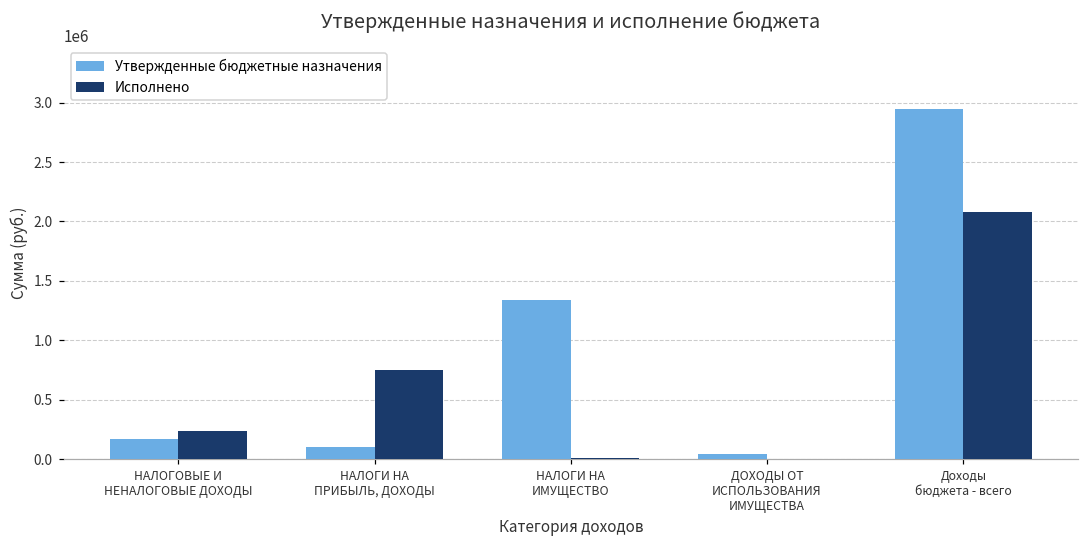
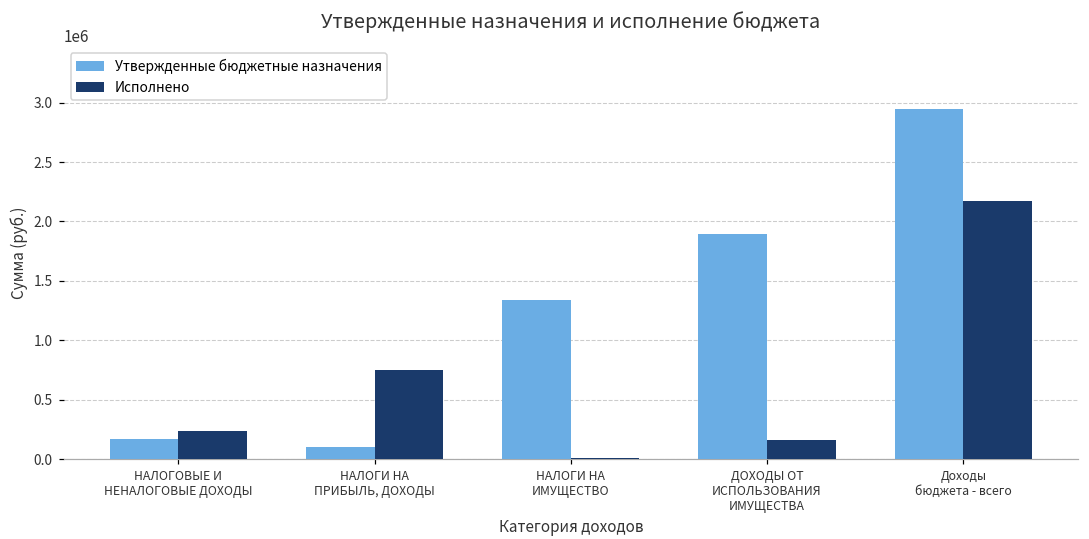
  {
    "Утвержденные бюджетные назначения": {
      "НАЛОГОВЫЕ И НЕНАЛОГОВЫЕ ДОХОДЫ": 170000,
      "НАЛОГИ НА ПРИБЫЛЬ, ДОХОДЫ": 110000,
      "НАЛОГИ НА ИМУЩЕСТВО": 1340000,
-     "ДОХОДЫ ОТ ИСПОЛЬЗОВАНИЯ ИМУЩЕСТВА": 50000,
+     "ДОХОДЫ ОТ ИСПОЛЬЗОВАНИЯ ИМУЩЕСТВА": 1890000,
      "Доходы бюджета - всего": 2940000
    },
    "Исполнено": {
      "НАЛОГОВЫЕ И НЕНАЛОГОВЫЕ ДОХОДЫ": 240000,
      "НАЛОГИ НА ПРИБЫЛЬ, ДОХОДЫ": 760000,
-     "ДОХОДЫ ОТ ИСПОЛЬЗОВАНИЯ ИМУЩЕСТВА": 0,
-     "Доходы бюджета - всего": 2080000
+     "ДОХОДЫ ОТ ИСПОЛЬЗОВАНИЯ ИМУЩЕСТВА": 160000,
+     "Доходы бюджета - всего": 2170000
    }
  }
